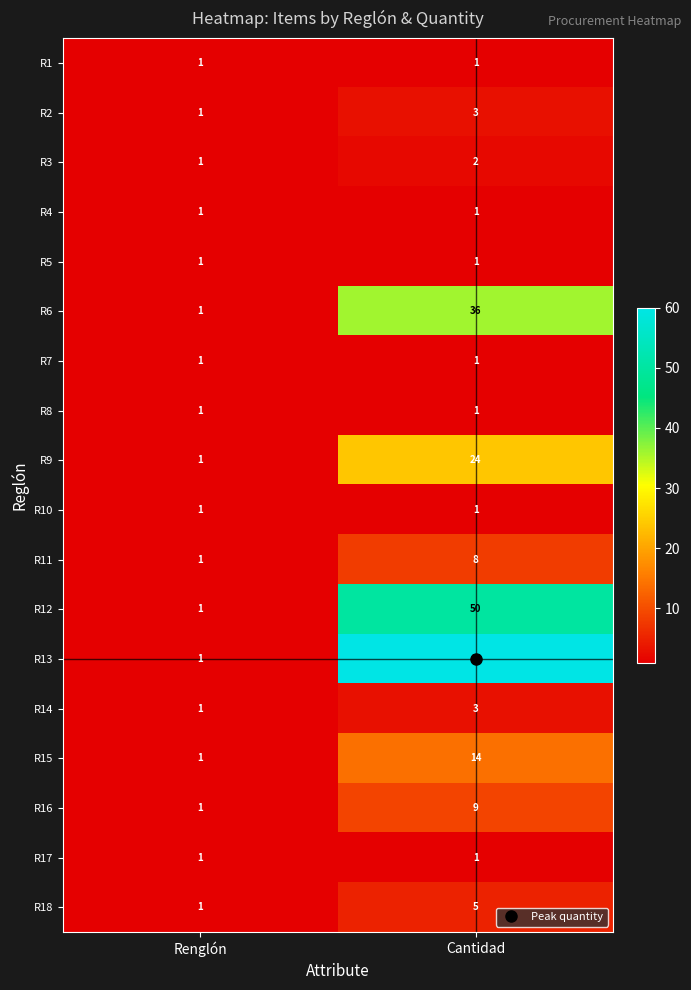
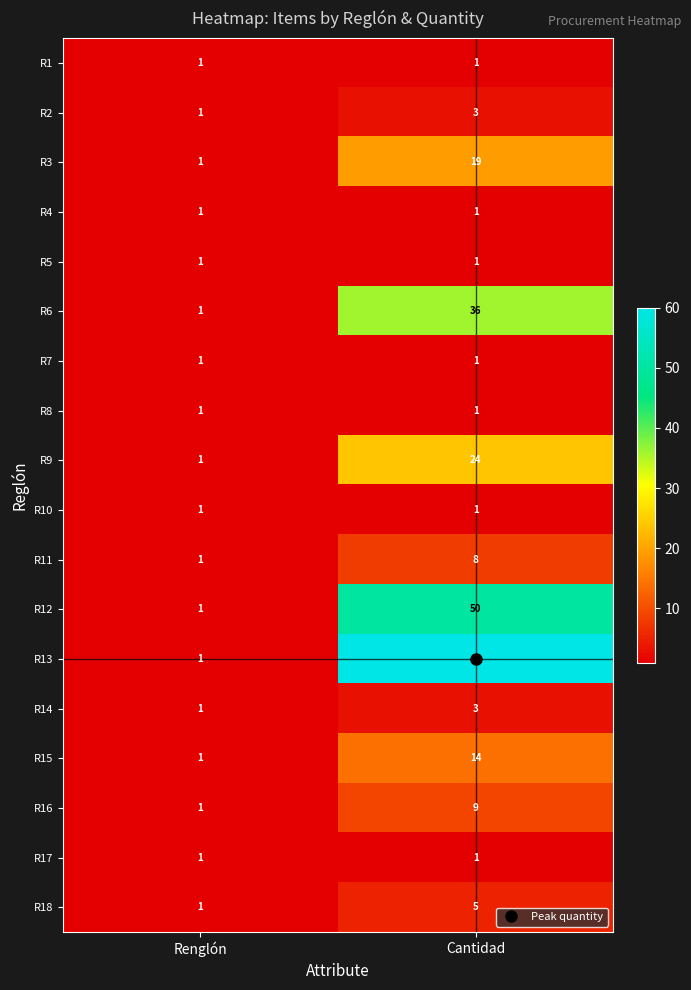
  {
    "R1": {
      "Renglón": 1,
      "Cantidad": 1
    },
    "R2": {
      "Renglón": 1,
      "Cantidad": 3
    },
    "R3": {
      "Renglón": 1,
-     "Cantidad": 2
+     "Cantidad": 19
    },
    "R4": {
      "Renglón": 1,
      "Cantidad": 1
    },
    "R5": {
      "Renglón": 1,
      "Cantidad": 1
    },
    "R6": {
      "Renglón": 1,
      "Cantidad": 36
    },
    "R7": {
      "Renglón": 1,
      "Cantidad": 1
    },
    "R8": {
      "Renglón": 1,
      "Cantidad": 1
    },
    "R9": {
      "Renglón": 1,
      "Cantidad": 24
    },
    "R10": {
      "Renglón": 1,
      "Cantidad": 1
    },
    "R11": {
      "Renglón": 1,
      "Cantidad": 8
    },
    "R12": {
      "Renglón": 1,
      "Cantidad": 50
    },
    "R13": {
      "Renglón": 1
    },
    "R14": {
      "Renglón": 1,
      "Cantidad": 3
    },
    "R15": {
      "Renglón": 1,
      "Cantidad": 14
    },
    "R16": {
      "Renglón": 1,
      "Cantidad": 9
    },
    "R17": {
      "Renglón": 1,
      "Cantidad": 1
    },
    "R18": {
      "Renglón": 1,
      "Cantidad": 5
    }
  }
